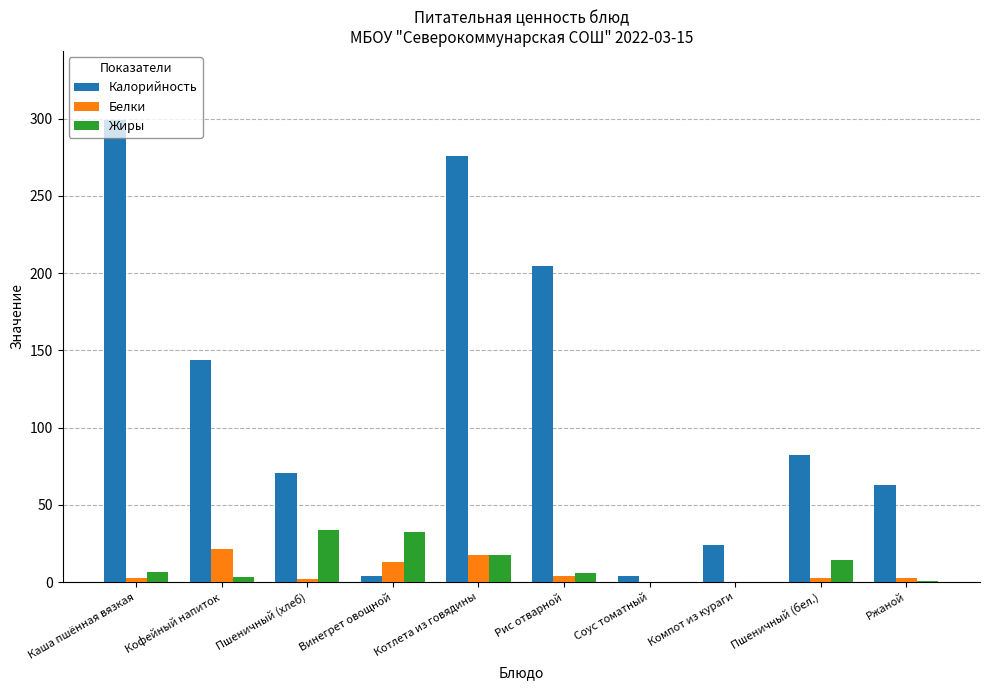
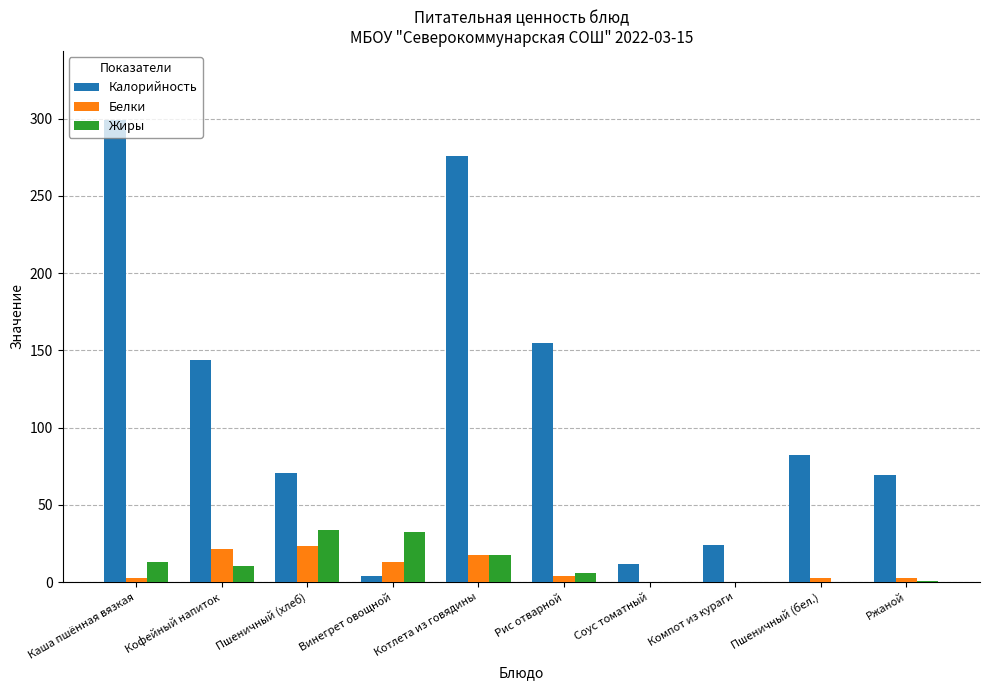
  {
    "Калорийность": {
      "Кофейный напиток": 144,
      "Пшеничный (хлеб)": 71,
      "Винегрет овощной": 4,
      "Котлета из говядины": 276,
-     "Рис отварной": 205,
-     "Соус томатный": 4,
+     "Рис отварной": 155,
+     "Соус томатный": 12,
      "Компот из кураги": 24,
      "Пшеничный (бел.)": 82,
-     "Ржаной": 63
+     "Ржаной": 70
    },
    "Белки": {
      "Каша пшённая вязкая": 3,
      "Кофейный напиток": 21,
-     "Пшеничный (хлеб)": 2,
+     "Пшеничный (хлеб)": 23,
      "Винегрет овощной": 13,
      "Котлета из говядины": 18,
      "Рис отварной": 4,
      "Пшеничный (бел.)": 3,
      "Ржаной": 3
    },
    "Жиры": {
-     "Каша пшённая вязкая": 7,
-     "Кофейный напиток": 3,
+     "Каша пшённая вязкая": 13,
+     "Кофейный напиток": 11,
      "Пшеничный (хлеб)": 34,
      "Винегрет овощной": 32,
      "Котлета из говядины": 18,
      "Рис отварной": 6,
      "Компот из кураги": 0,
-     "Пшеничный (бел.)": 14
+     "Пшеничный (бел.)": 0
    }
  }
